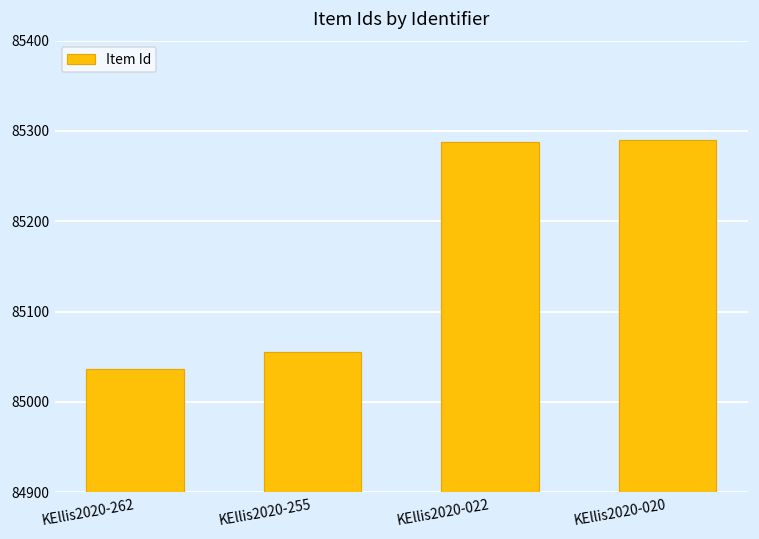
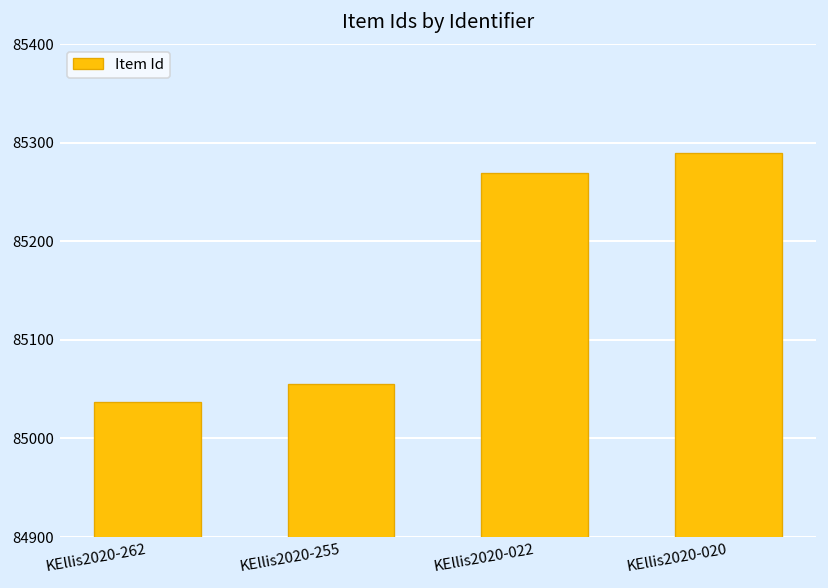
  {
    "KEllis2020-262": 85040,
    "KEllis2020-255": 85060,
-   "KEllis2020-022": 85290,
+   "KEllis2020-022": 85270,
    "KEllis2020-020": 85290
  }
